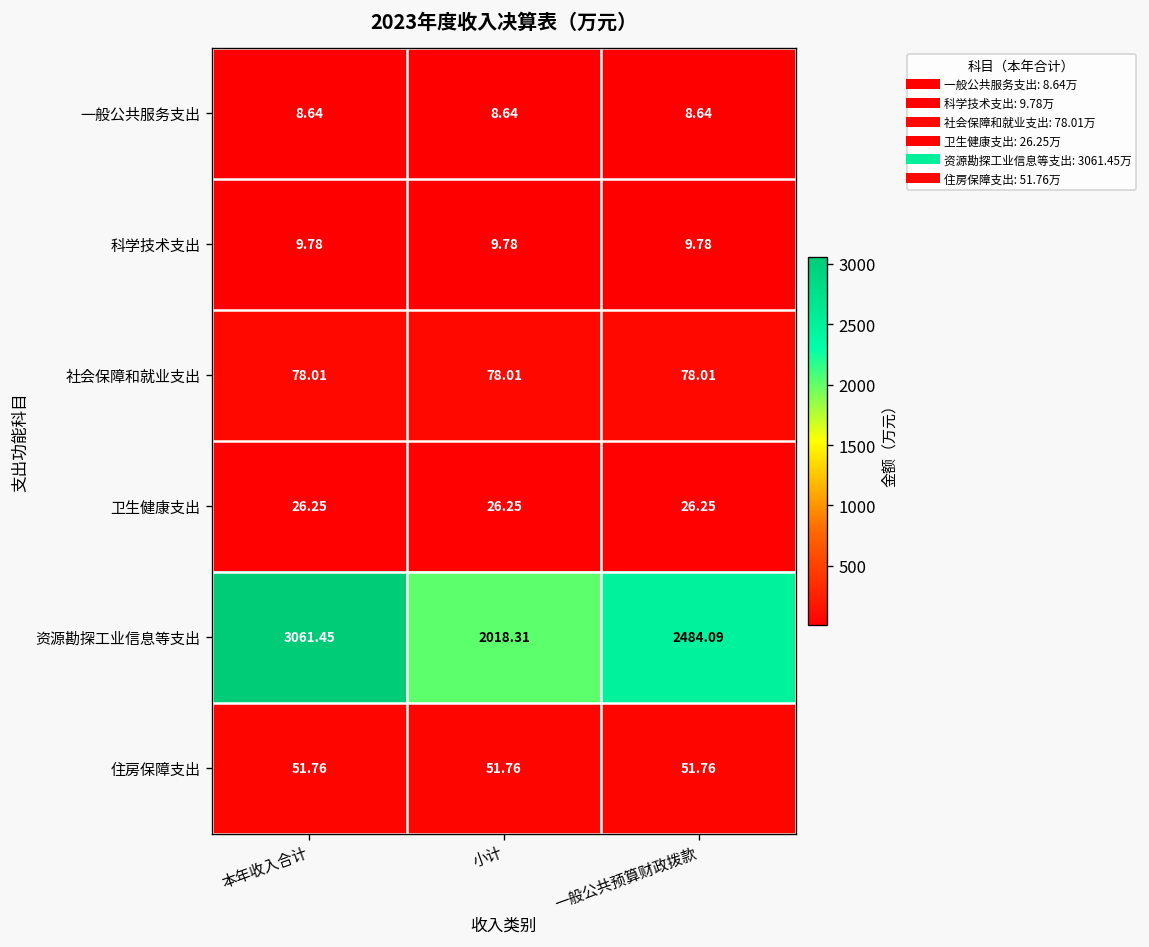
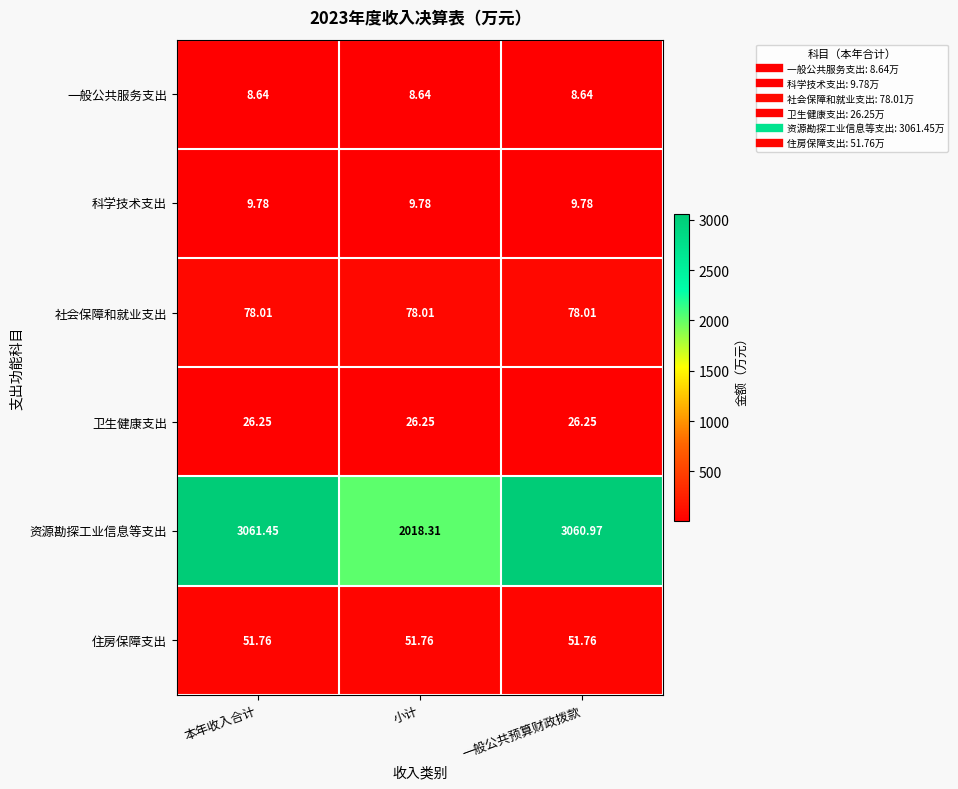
  {
    "一般公共服务支出": {
      "本年收入合计": 8.64,
      "小计": 8.64,
      "一般公共预算财政拨款": 8.64
    },
    "科学技术支出": {
      "本年收入合计": 9.78,
      "小计": 9.78,
      "一般公共预算财政拨款": 9.78
    },
    "社会保障和就业支出": {
      "本年收入合计": 78.01,
      "小计": 78.01,
      "一般公共预算财政拨款": 78.01
    },
    "卫生健康支出": {
      "本年收入合计": 26.25,
      "小计": 26.25,
      "一般公共预算财政拨款": 26.25
    },
    "资源勘探工业信息等支出": {
      "本年收入合计": 3061.45,
      "小计": 2018.31,
-     "一般公共预算财政拨款": 2484.09
+     "一般公共预算财政拨款": 3060.97
    },
    "住房保障支出": {
      "本年收入合计": 51.76,
      "小计": 51.76,
      "一般公共预算财政拨款": 51.76
    }
  }
